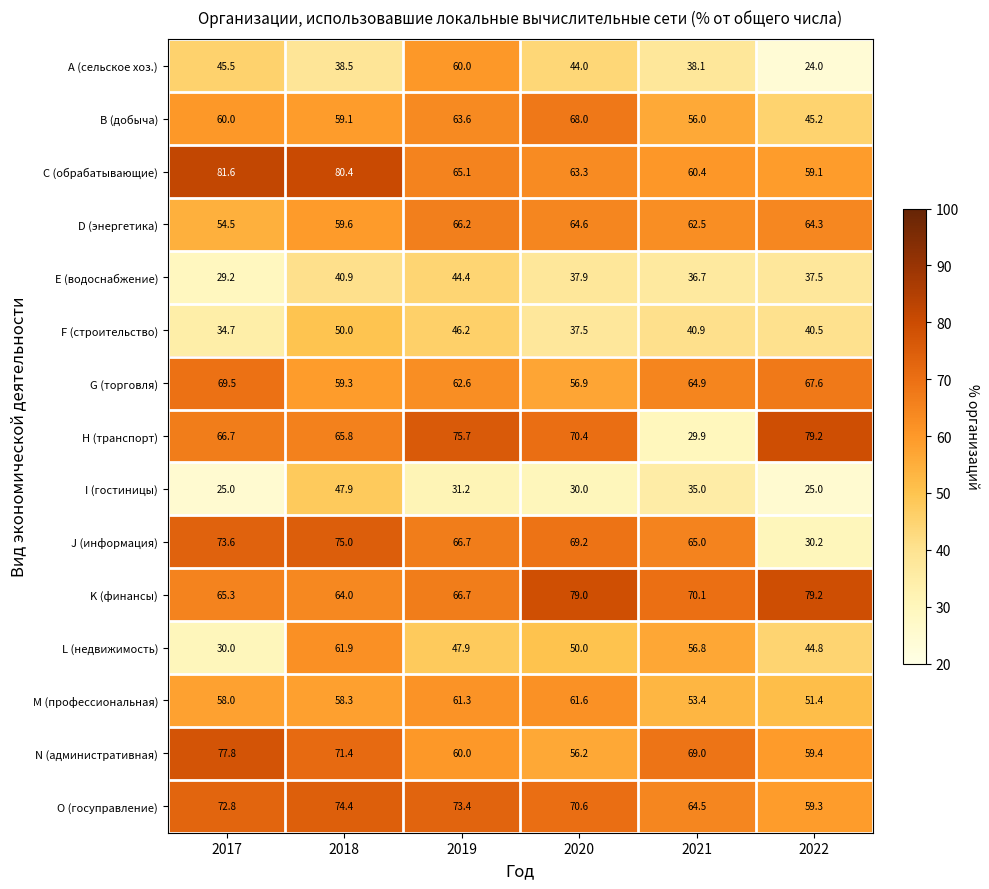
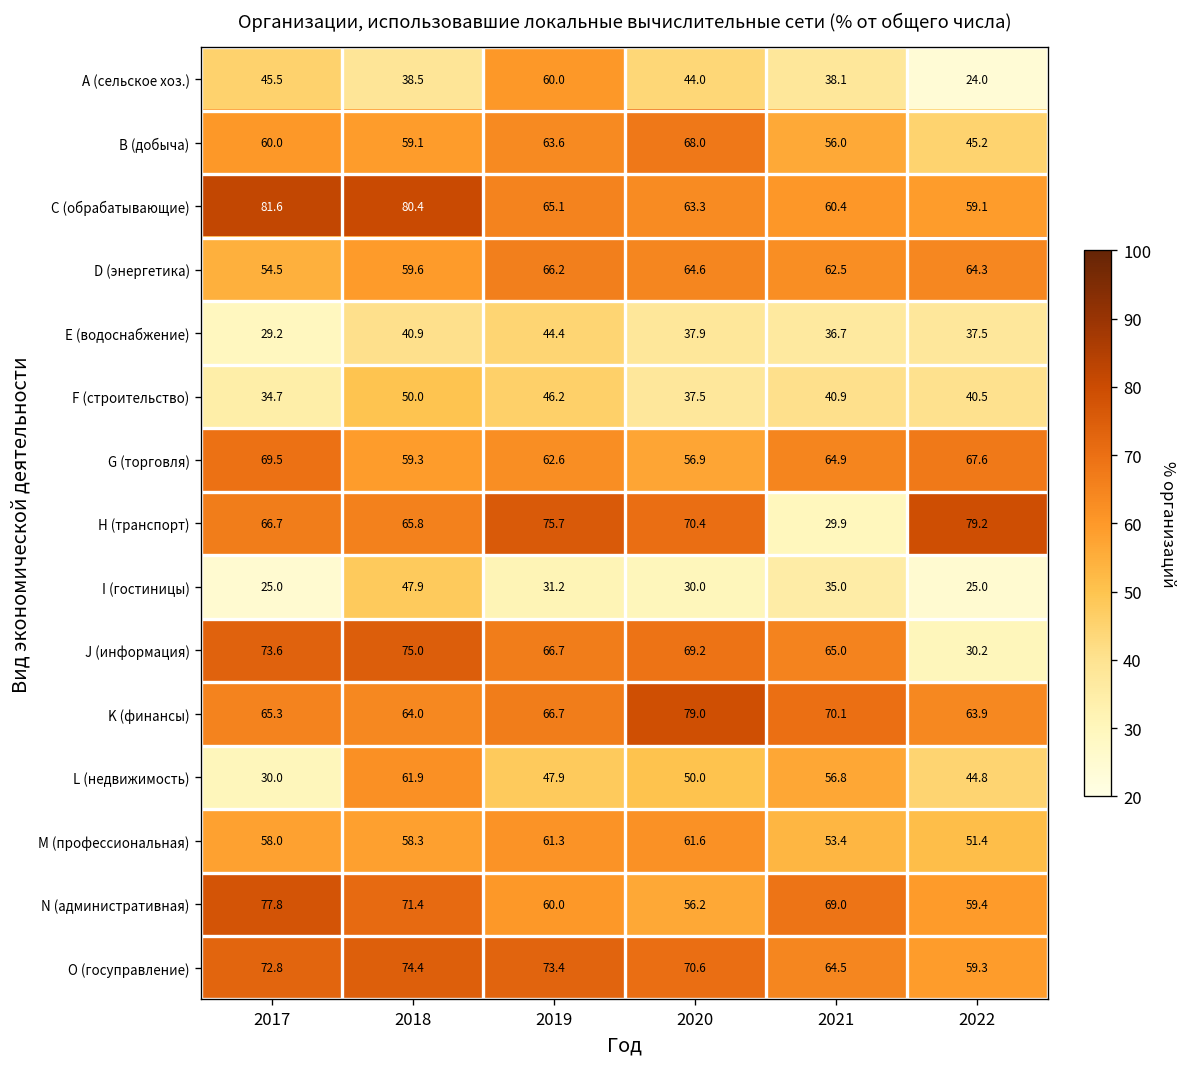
  {
    "A (сельское хоз.)": {
      "2017": 45.5,
      "2018": 38.5,
      "2019": 60.0,
      "2020": 44.0,
      "2021": 38.1,
      "2022": 24.0
    },
    "B (добыча)": {
      "2017": 60.0,
      "2018": 59.1,
      "2019": 63.6,
      "2020": 68.0,
      "2021": 56.0,
      "2022": 45.2
    },
    "C (обрабатывающие)": {
      "2017": 81.6,
      "2018": 80.4,
      "2019": 65.1,
      "2020": 63.3,
      "2021": 60.4,
      "2022": 59.1
    },
    "D (энергетика)": {
      "2017": 54.5,
      "2018": 59.6,
      "2019": 66.2,
      "2020": 64.6,
      "2021": 62.5,
      "2022": 64.3
    },
    "E (водоснабжение)": {
      "2017": 29.2,
      "2018": 40.9,
      "2019": 44.4,
      "2020": 37.9,
      "2021": 36.7,
      "2022": 37.5
    },
    "F (строительство)": {
      "2017": 34.7,
      "2018": 50.0,
      "2019": 46.2,
      "2020": 37.5,
      "2021": 40.9,
      "2022": 40.5
    },
    "G (торговля)": {
      "2017": 69.5,
      "2018": 59.3,
      "2019": 62.6,
      "2020": 56.9,
      "2021": 64.9,
      "2022": 67.6
    },
    "H (транспорт)": {
      "2017": 66.7,
      "2018": 65.8,
      "2019": 75.7,
      "2020": 70.4,
      "2021": 29.9,
      "2022": 79.2
    },
    "I (гостиницы)": {
      "2017": 25.0,
      "2018": 47.9,
      "2019": 31.2,
      "2020": 30.0,
      "2021": 35.0,
      "2022": 25.0
    },
    "J (информация)": {
      "2017": 73.6,
      "2018": 75.0,
      "2019": 66.7,
      "2020": 69.2,
      "2021": 65.0,
      "2022": 30.2
    },
    "K (финансы)": {
      "2017": 65.3,
      "2018": 64.0,
      "2019": 66.7,
      "2020": 79.0,
      "2021": 70.1,
-     "2022": 79.2
+     "2022": 63.9
    },
    "L (недвижимость)": {
      "2017": 30.0,
      "2018": 61.9,
      "2019": 47.9,
      "2020": 50.0,
      "2021": 56.8,
      "2022": 44.8
    },
    "M (профессиональная)": {
      "2017": 58.0,
      "2018": 58.3,
      "2019": 61.3,
      "2020": 61.6,
      "2021": 53.4,
      "2022": 51.4
    },
    "N (административная)": {
      "2017": 77.8,
      "2018": 71.4,
      "2019": 60.0,
      "2020": 56.2,
      "2021": 69.0,
      "2022": 59.4
    },
    "O (госуправление)": {
      "2017": 72.8,
      "2018": 74.4,
      "2019": 73.4,
      "2020": 70.6,
      "2021": 64.5,
      "2022": 59.3
    }
  }
